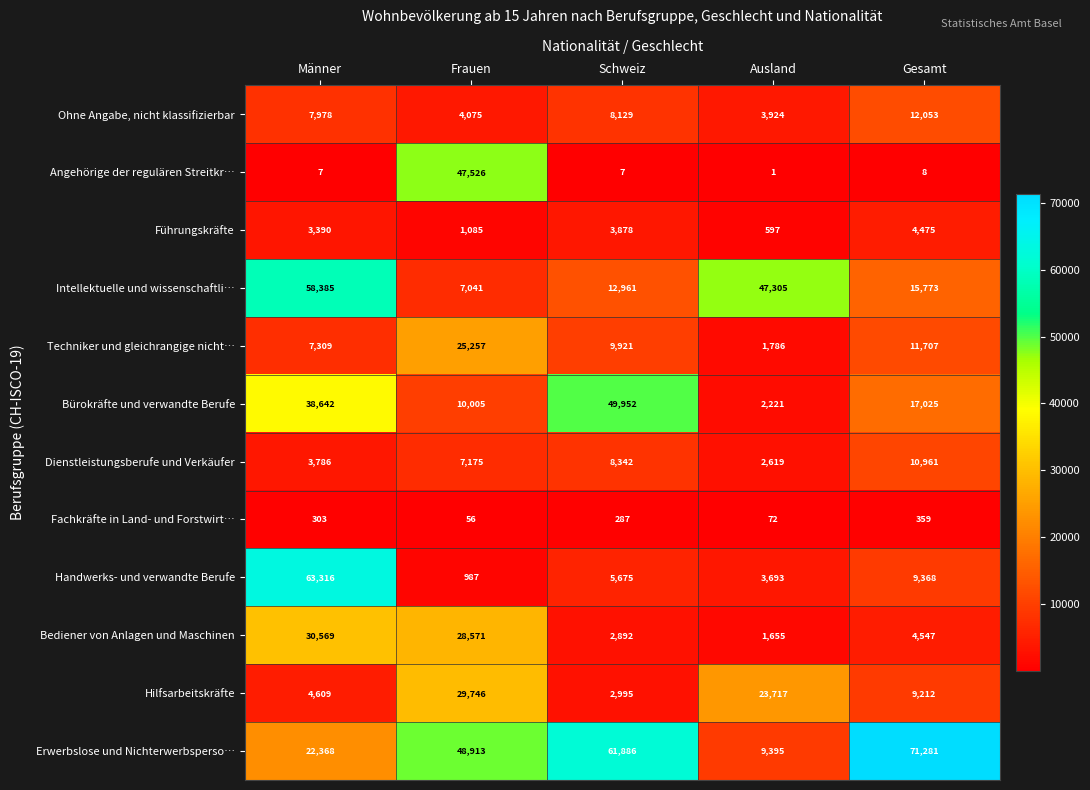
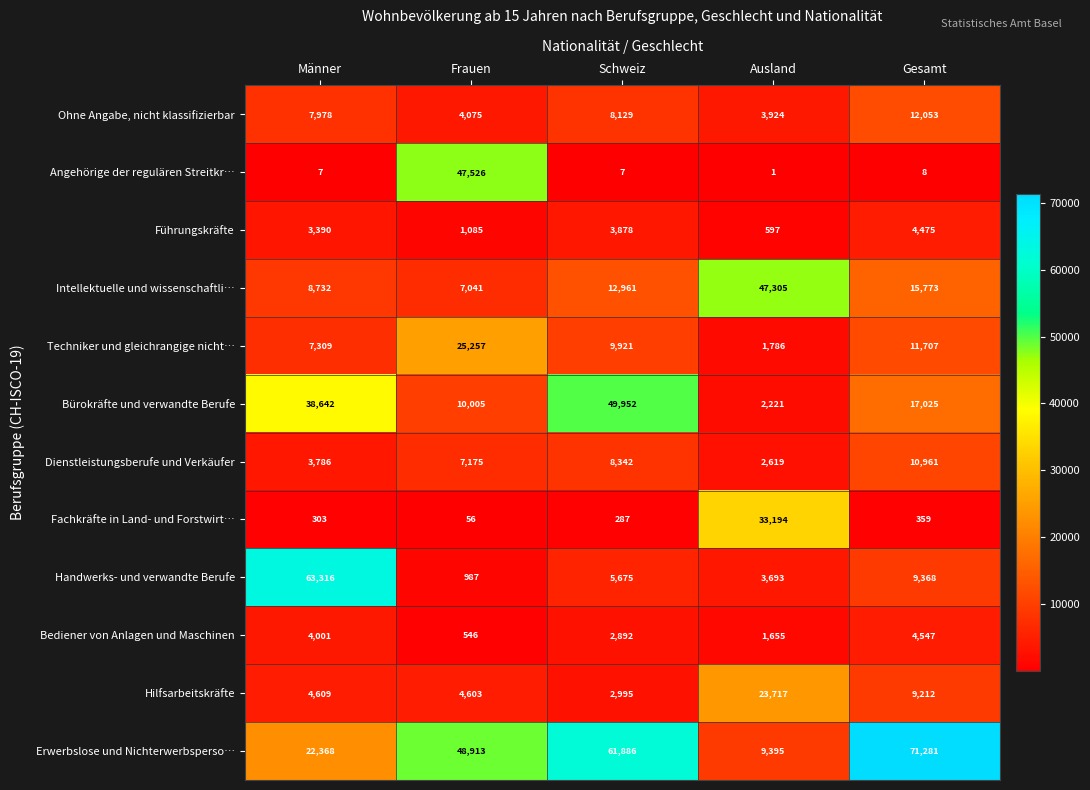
  {
    "Ohne Angabe, nicht klassifizierbar": {
      "Männer": "7,978",
      "Frauen": "4,075",
      "Schweiz": "8,129",
      "Ausland": "3,924",
      "Gesamt": "12,053"
    },
    "Angehörige der regulären Streitkr…": {
      "Männer": "7",
      "Frauen": "47,526",
      "Schweiz": "7",
      "Ausland": "1",
      "Gesamt": "8"
    },
    "Führungskräfte": {
      "Männer": "3,390",
      "Frauen": "1,085",
      "Schweiz": "3,878",
      "Ausland": "597",
      "Gesamt": "4,475"
    },
    "Intellektuelle und wissenschaftli…": {
-     "Männer": "58,385",
+     "Männer": "8,732",
      "Frauen": "7,041",
      "Schweiz": "12,961",
      "Ausland": "47,305",
      "Gesamt": "15,773"
    },
    "Techniker und gleichrangige nicht…": {
      "Männer": "7,309",
      "Frauen": "25,257",
      "Schweiz": "9,921",
      "Ausland": "1,786",
      "Gesamt": "11,707"
    },
    "Bürokräfte und verwandte Berufe": {
      "Männer": "38,642",
      "Frauen": "10,005",
      "Schweiz": "49,952",
      "Ausland": "2,221",
      "Gesamt": "17,025"
    },
    "Dienstleistungsberufe und Verkäufer": {
      "Männer": "3,786",
      "Frauen": "7,175",
      "Schweiz": "8,342",
      "Ausland": "2,619",
      "Gesamt": "10,961"
    },
    "Fachkräfte in Land- und Forstwirt…": {
      "Männer": "303",
      "Frauen": "56",
      "Schweiz": "287",
-     "Ausland": "72",
+     "Ausland": "33,194",
      "Gesamt": "359"
    },
    "Handwerks- und verwandte Berufe": {
      "Männer": "63,316",
      "Frauen": "987",
      "Schweiz": "5,675",
      "Ausland": "3,693",
      "Gesamt": "9,368"
    },
    "Bediener von Anlagen und Maschinen": {
-     "Männer": "30,569",
-     "Frauen": "28,571",
+     "Männer": "4,001",
+     "Frauen": "546",
      "Schweiz": "2,892",
      "Ausland": "1,655",
      "Gesamt": "4,547"
    },
    "Hilfsarbeitskräfte": {
      "Männer": "4,609",
-     "Frauen": "29,746",
+     "Frauen": "4,603",
      "Schweiz": "2,995",
      "Ausland": "23,717",
      "Gesamt": "9,212"
    },
    "Erwerbslose und Nichterwerbsperso…": {
      "Männer": "22,368",
      "Frauen": "48,913",
      "Schweiz": "61,886",
      "Ausland": "9,395",
      "Gesamt": "71,281"
    }
  }
